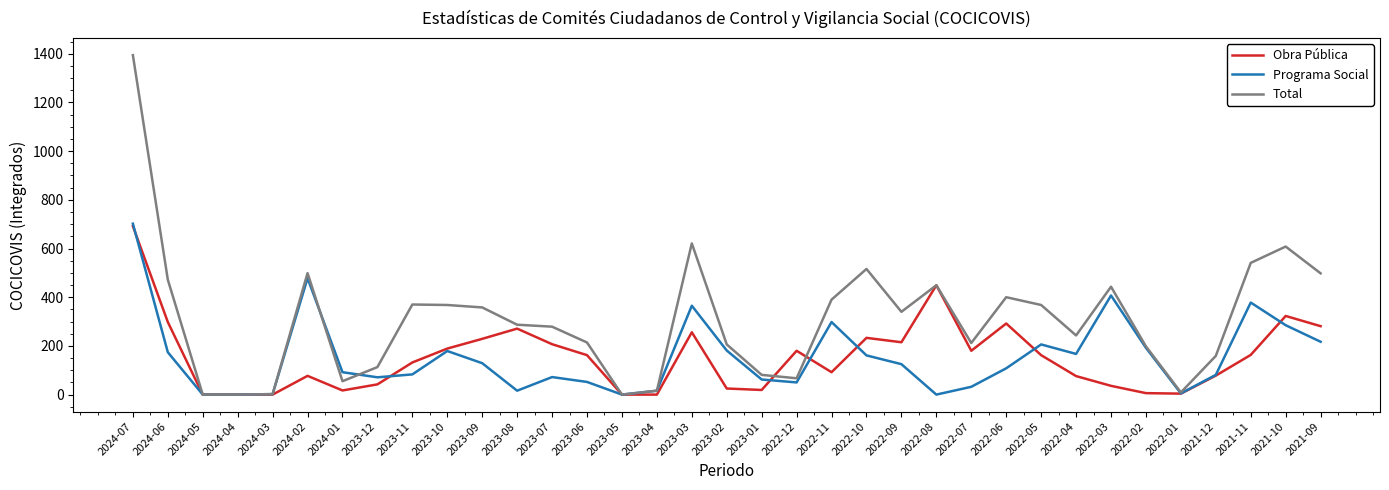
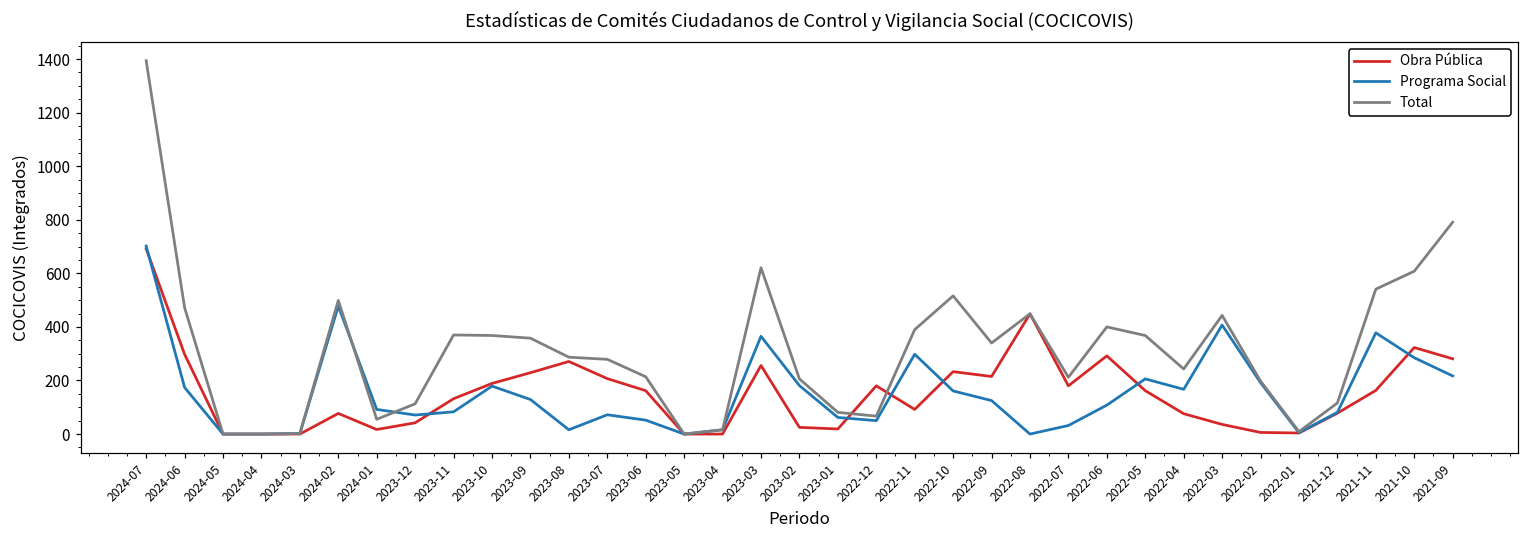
  {
    "Obra Pública": {
      "2024-06": 300,
      "2024-02": 80,
      "2024-01": 20,
      "2023-12": 40,
      "2023-11": 130,
      "2023-09": 230,
      "2023-08": 270,
      "2023-07": 210,
      "2023-06": 160,
      "2023-04": 0,
      "2023-03": 260,
      "2023-02": 30,
      "2023-01": 20,
      "2022-12": 180,
      "2022-11": 90,
      "2022-10": 230,
      "2022-09": 220,
      "2022-07": 180,
      "2022-06": 290,
      "2022-05": 160,
      "2022-04": 80,
      "2022-03": 40,
      "2022-02": 10,
      "2021-11": 160,
      "2021-10": 320,
      "2021-09": 280
    },
    "Programa Social": {
      "2024-06": 170,
      "2024-02": 480,
      "2024-01": 90,
      "2023-12": 70,
      "2023-11": 80,
      "2023-09": 130,
      "2023-08": 20,
      "2023-07": 70,
      "2023-06": 50,
      "2023-03": 370,
      "2023-02": 180,
      "2023-01": 60,
      "2022-12": 50,
      "2022-11": 300,
      "2022-10": 160,
      "2022-09": 130,
      "2022-08": 0,
      "2022-07": 30,
      "2022-06": 110,
      "2022-05": 210,
      "2022-04": 170,
      "2022-03": 410,
      "2021-11": 380,
      "2021-10": 290,
      "2021-09": 220
    },
    "Total": {
      "2024-07": 1390,
      "2024-06": 470,
      "2024-02": 500,
      "2024-01": 60,
      "2023-12": 110,
      "2023-11": 370,
      "2023-10": 370,
      "2023-09": 360,
      "2023-08": 290,
      "2023-07": 280,
      "2023-06": 210,
      "2023-03": 620,
      "2023-02": 210,
      "2023-01": 80,
      "2022-12": 70,
      "2022-11": 390,
      "2022-10": 520,
      "2022-09": 340,
      "2022-07": 210,
      "2022-06": 400,
      "2022-05": 370,
      "2022-04": 240,
      "2022-03": 440,
-     "2021-12": 160,
+     "2021-12": 120,
      "2021-11": 540,
      "2021-10": 610,
-     "2021-09": 500
+     "2021-09": 790
    }
  }
